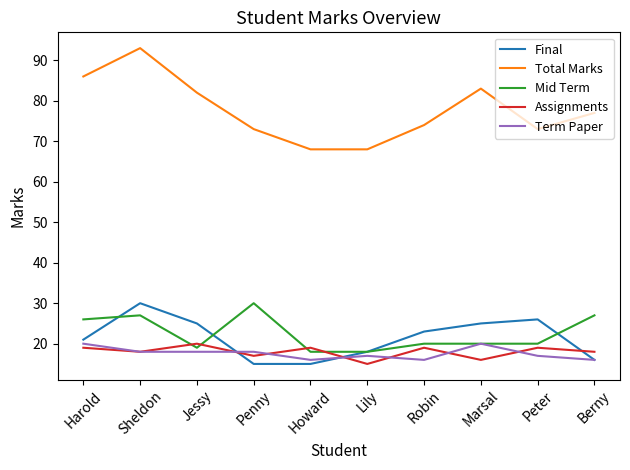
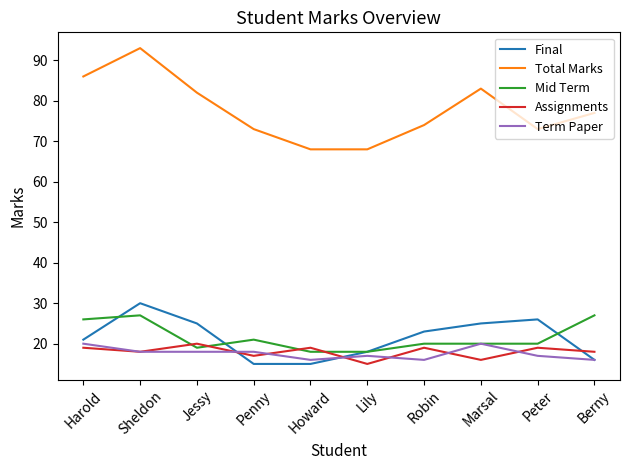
  {
    "Final": {
      "Harold": 21,
      "Sheldon": 30,
      "Jessy": 25,
      "Penny": 15,
      "Howard": 15,
      "Robin": 23,
      "Marsal": 25,
      "Peter": 26
    },
    "Total Marks": {
      "Harold": 86,
      "Sheldon": 93,
      "Jessy": 82,
      "Penny": 73,
      "Howard": 68,
      "Lily": 68,
      "Robin": 74,
      "Marsal": 83
    },
    "Mid Term": {
      "Harold": 26,
      "Sheldon": 27,
      "Jessy": 19,
-     "Penny": 30,
+     "Penny": 21,
      "Howard": 18,
      "Robin": 20,
      "Peter": 20,
      "Berny": 27
    },
    "Assignments": {
      "Harold": 19,
      "Jessy": 20,
      "Penny": 17,
      "Howard": 19,
      "Lily": 15,
      "Robin": 19,
      "Marsal": 16,
      "Peter": 19,
      "Berny": 18
    },
    "Term Paper": {
      "Harold": 20,
      "Jessy": 18,
      "Penny": 18,
      "Howard": 16,
      "Lily": 17,
      "Robin": 16,
      "Peter": 17
    }
  }
